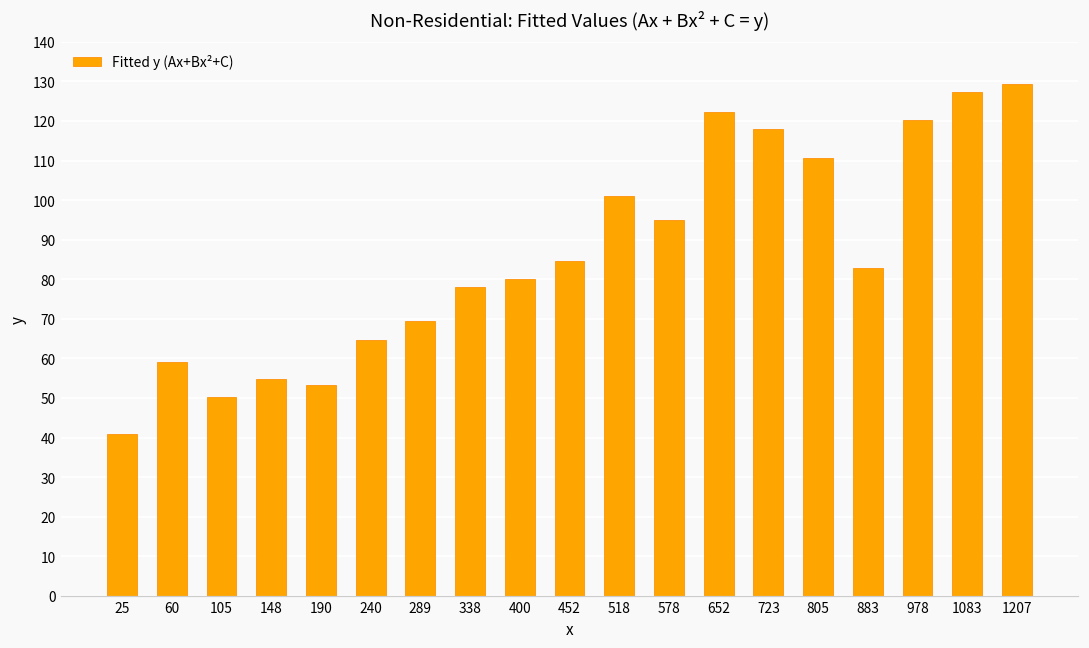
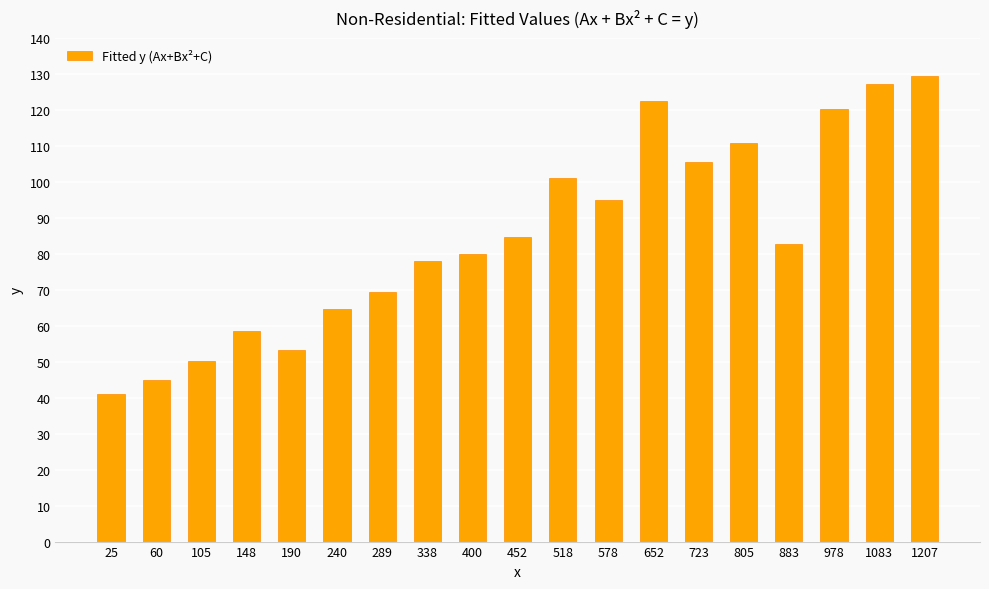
  {
    "25": 41,
-   "60": 59,
+   "60": 45,
    "105": 50,
-   "148": 55,
+   "148": 58,
    "190": 53,
    "240": 65,
    "289": 70,
    "338": 78,
    "400": 80,
    "452": 85,
    "518": 101,
    "578": 95,
    "652": 122,
-   "723": 118,
+   "723": 105,
    "805": 111,
    "883": 83,
    "978": 120,
    "1083": 127,
    "1207": 129
  }
